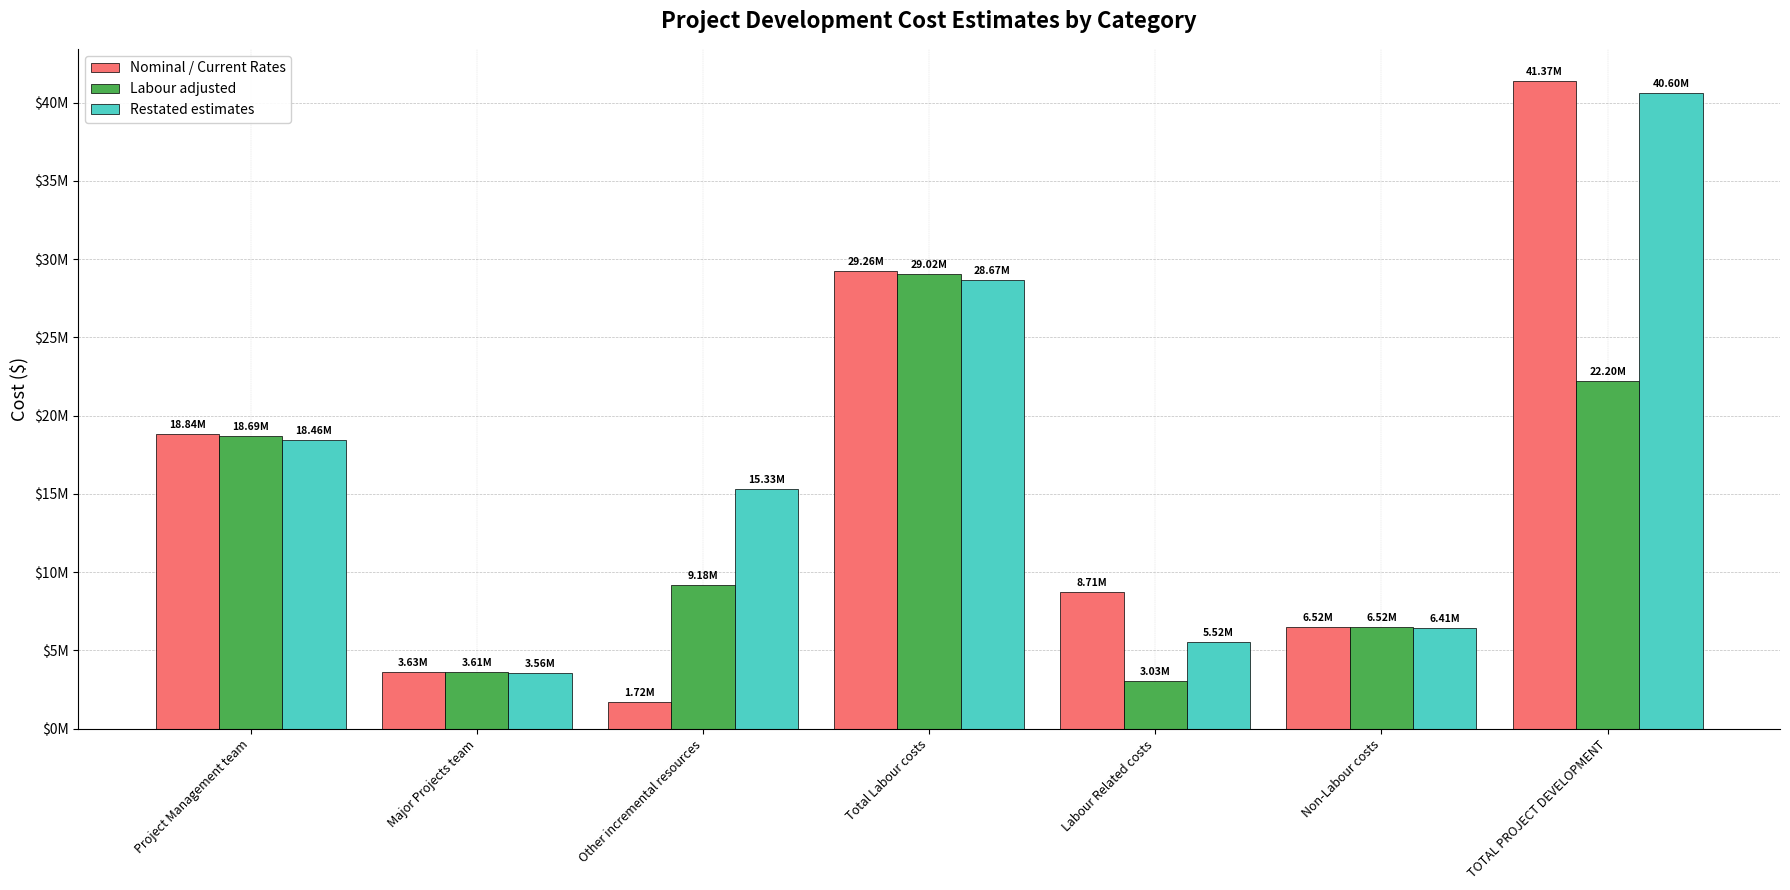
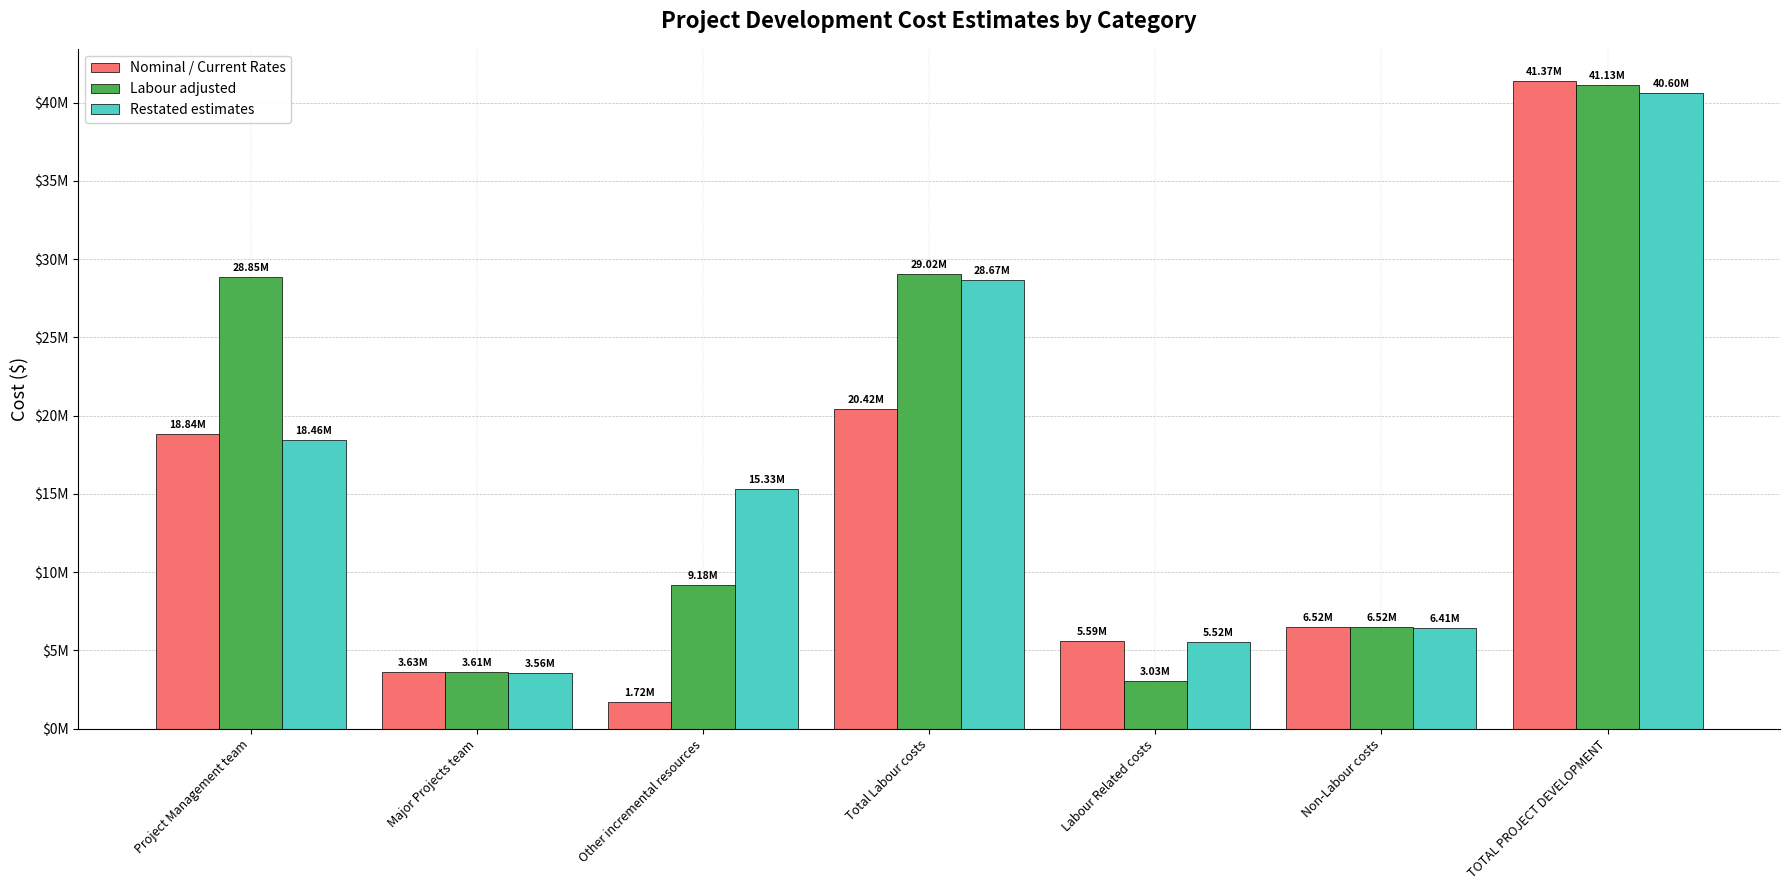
  {
    "Nominal / Current Rates": {
      "Project Management team": "18.84M",
      "Major Projects team": "3.63M",
      "Other incremental resources": "1.72M",
-     "Total Labour costs": "29.26M",
-     "Labour Related costs": "8.71M",
+     "Total Labour costs": "20.42M",
+     "Labour Related costs": "5.59M",
      "Non-Labour costs": "6.52M",
      "TOTAL PROJECT DEVELOPMENT": "41.37M"
    },
    "Labour adjusted": {
-     "Project Management team": "18.69M",
+     "Project Management team": "28.85M",
      "Major Projects team": "3.61M",
      "Other incremental resources": "9.18M",
      "Total Labour costs": "29.02M",
      "Labour Related costs": "3.03M",
      "Non-Labour costs": "6.52M",
-     "TOTAL PROJECT DEVELOPMENT": "22.20M"
+     "TOTAL PROJECT DEVELOPMENT": "41.13M"
    },
    "Restated estimates": {
      "Project Management team": "18.46M",
      "Major Projects team": "3.56M",
      "Other incremental resources": "15.33M",
      "Total Labour costs": "28.67M",
      "Labour Related costs": "5.52M",
      "Non-Labour costs": "6.41M",
      "TOTAL PROJECT DEVELOPMENT": "40.60M"
    }
  }
